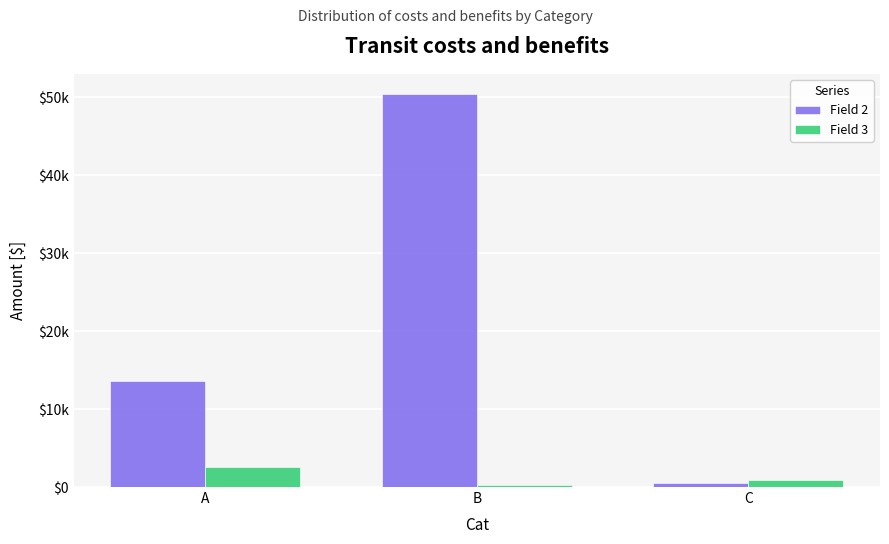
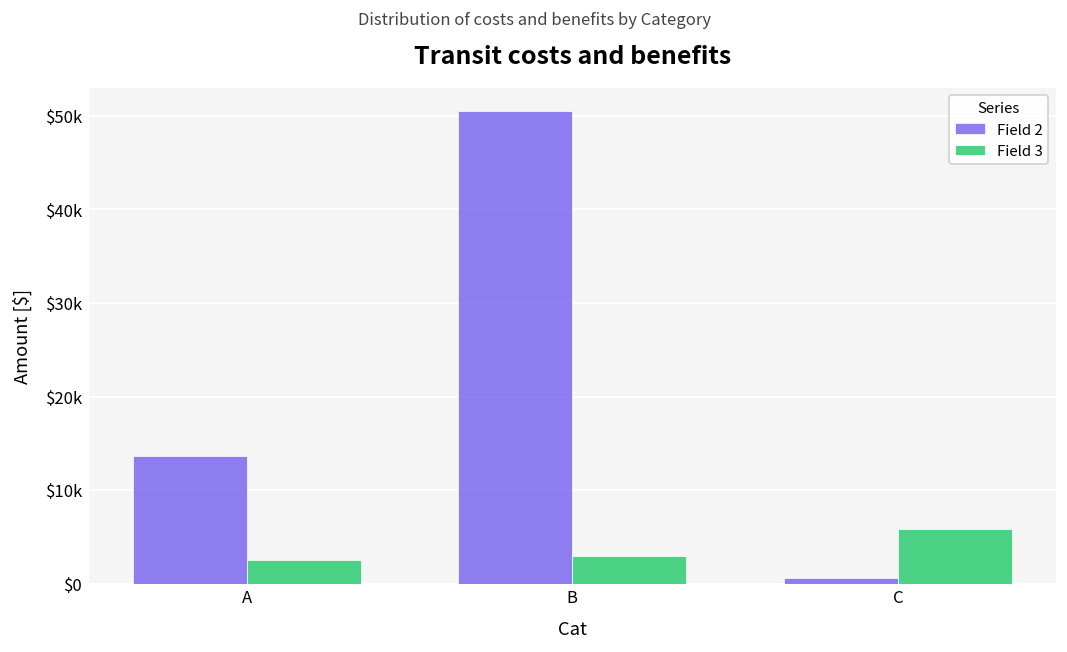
  {
    "Field 2": {
      "A": "$14000",
      "B": "$50000",
      "C": "$1000"
    },
    "Field 3": {
      "A": "$3000",
-     "B": "$0",
-     "C": "$1000"
+     "B": "$3000",
+     "C": "$6000"
    }
  }
